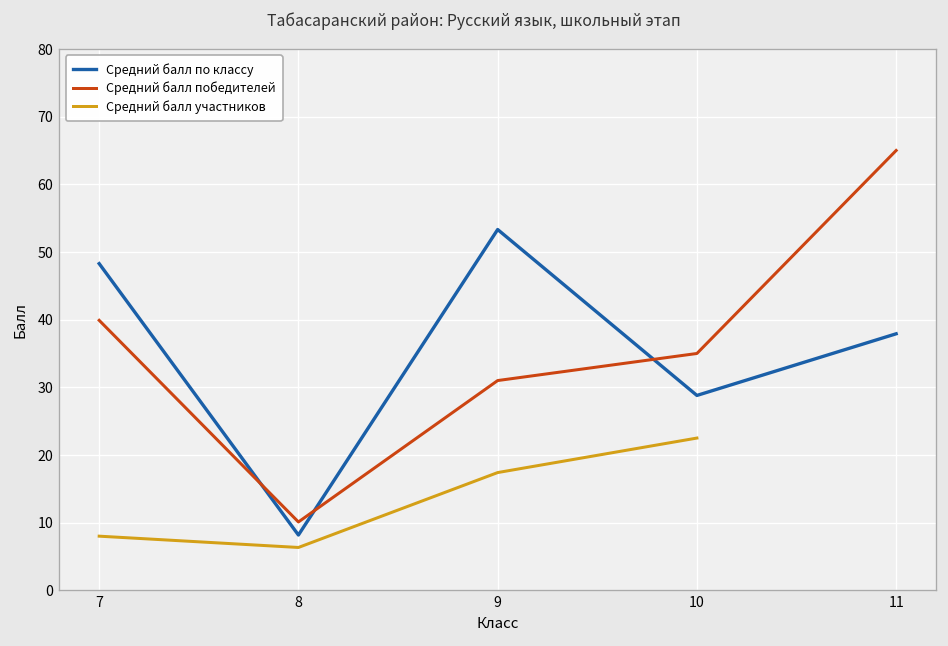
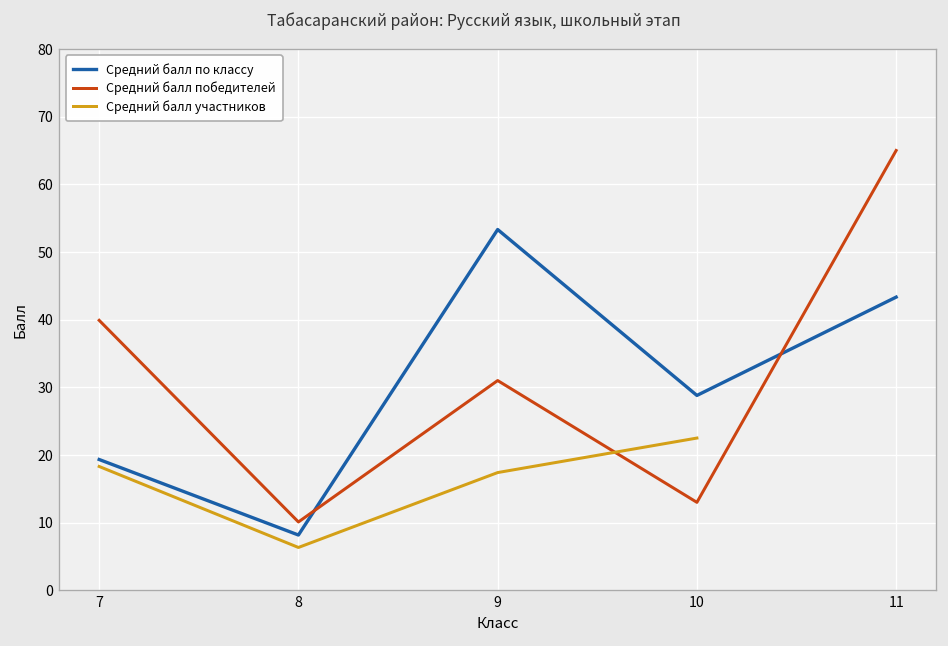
  {
    "Средний балл по классу": {
-     "7": 48,
+     "7": 19,
      "8": 8,
      "9": 53,
      "10": 29,
-     "11": 38
+     "11": 43
    },
    "Средний балл победителей": {
      "7": 40,
      "8": 10,
      "9": 31,
-     "10": 35,
+     "10": 13,
      "11": 65
    },
    "Средний балл участников": {
-     "7": 8,
+     "7": 18,
      "8": 6,
      "9": 17,
      "10": 23
    }
  }
